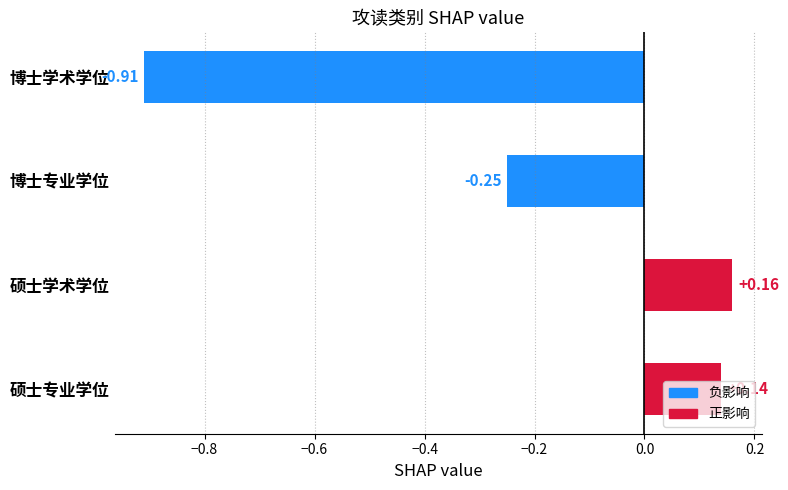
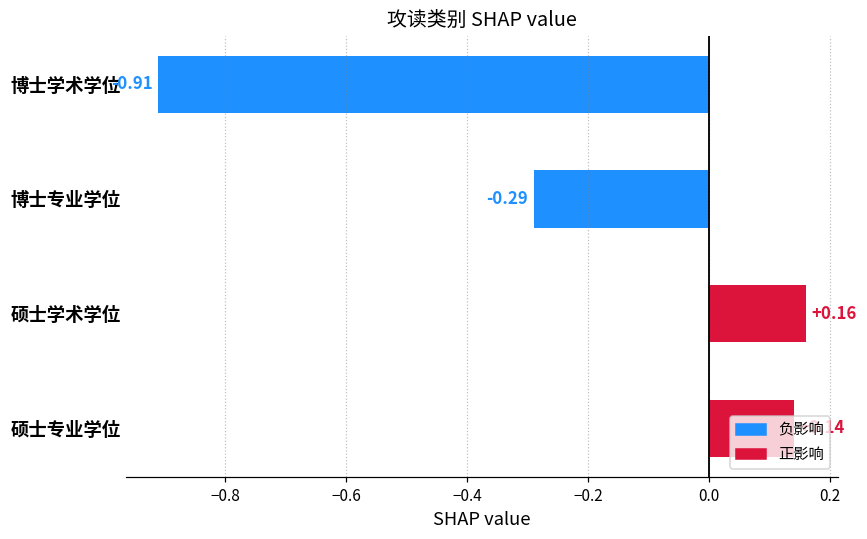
  {
    "博士学术学位": "-0.91",
-   "博士专业学位": "-0.25",
+   "博士专业学位": "-0.29",
    "硕士学术学位": "+0.16"
  }
